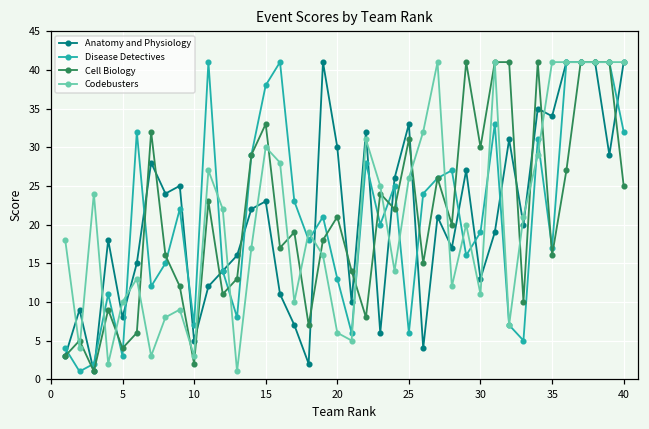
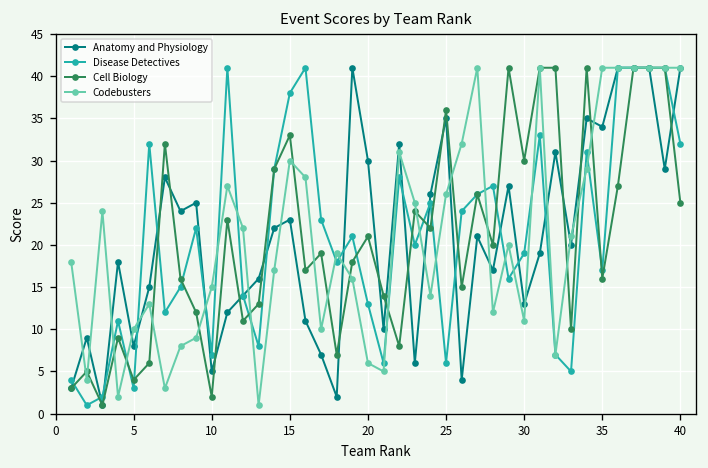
  {
    "Anatomy and Physiology": {
      "5": 8,
      "10": 5,
      "15": 23,
      "20": 30,
-     "25": 33,
+     "25": 35,
      "30": 13,
      "35": 34
    },
    "Disease Detectives": {
      "5": 3,
      "10": 7,
      "15": 38,
      "20": 13,
      "25": 6,
      "30": 19,
      "35": 17,
      "40": 32
    },
    "Cell Biology": {
      "5": 4,
      "10": 2,
      "15": 33,
      "20": 21,
-     "25": 31,
+     "25": 36,
      "30": 30,
      "35": 16,
      "40": 25
    },
    "Codebusters": {
      "5": 10,
-     "10": 3,
+     "10": 15,
      "15": 30,
      "20": 6,
      "25": 26,
      "30": 11,
      "35": 41
    }
  }
